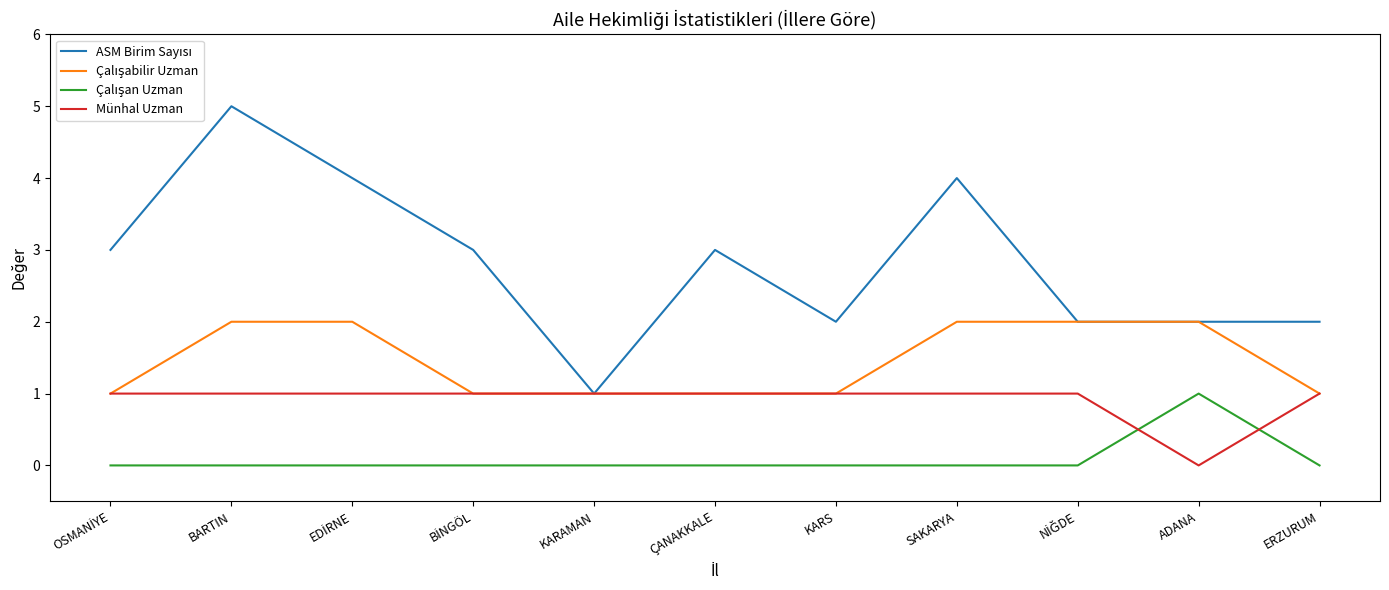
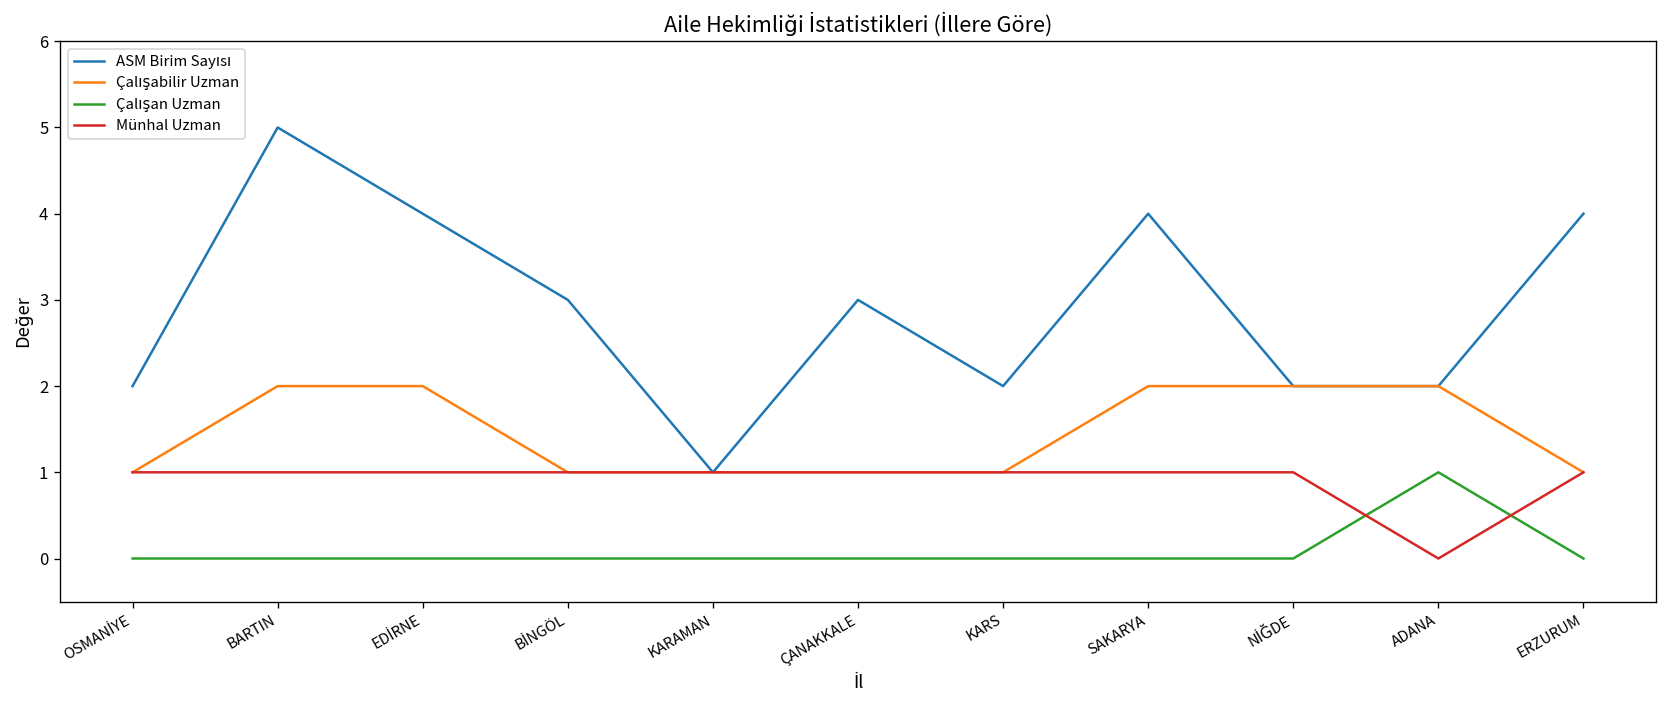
  {
    "ASM Birim Sayısı": {
-     "OSMANİYE": 3,
+     "OSMANİYE": 2,
      "BARTIN": 5,
      "EDİRNE": 4,
      "BİNGÖL": 3,
      "ÇANAKKALE": 3,
      "KARS": 2,
      "SAKARYA": 4,
-     "ERZURUM": 2
+     "ERZURUM": 4
    },
    "Çalışabilir Uzman": {
      "BARTIN": 2,
      "EDİRNE": 2,
      "SAKARYA": 2
    },
    "Çalışan Uzman": {
      "OSMANİYE": 0,
      "BARTIN": 0,
      "EDİRNE": 0,
      "BİNGÖL": 0,
      "KARAMAN": 0,
      "ÇANAKKALE": 0,
      "KARS": 0,
      "SAKARYA": 0,
      "NİĞDE": 0,
      "ADANA": 1,
      "ERZURUM": 0
    },
    "Münhal Uzman": {
      "BARTIN": 1,
      "EDİRNE": 1,
      "SAKARYA": 1,
      "NİĞDE": 1,
      "ADANA": 0
    }
  }
